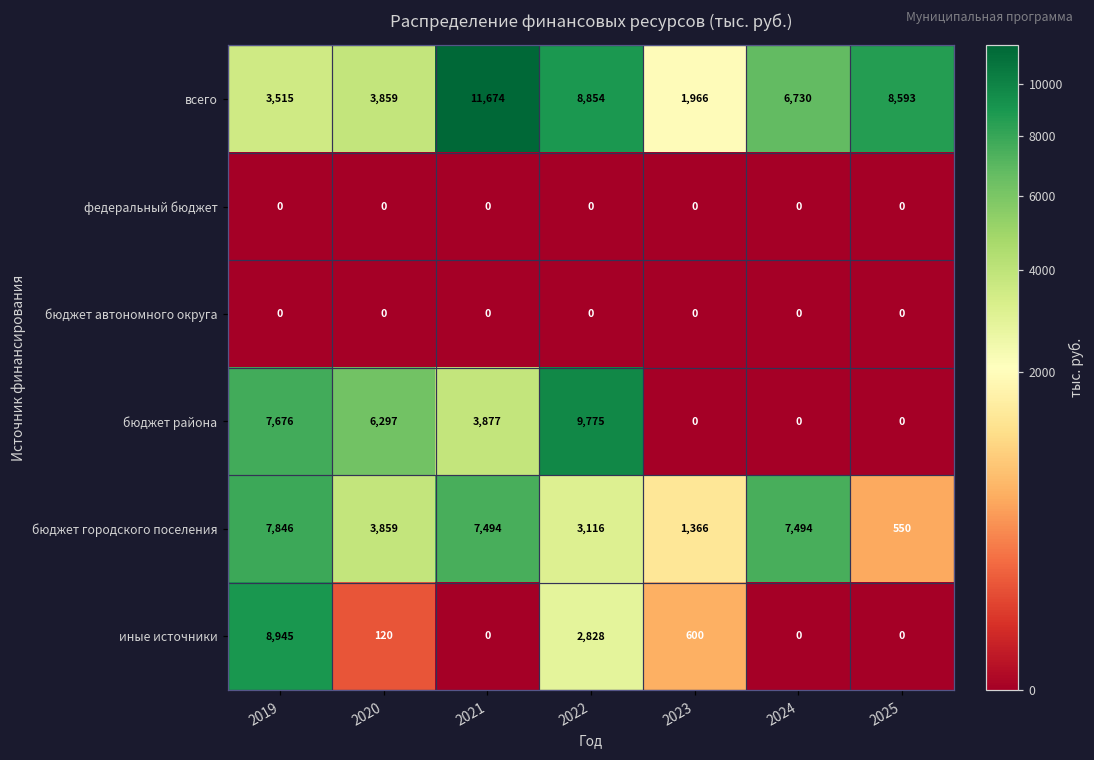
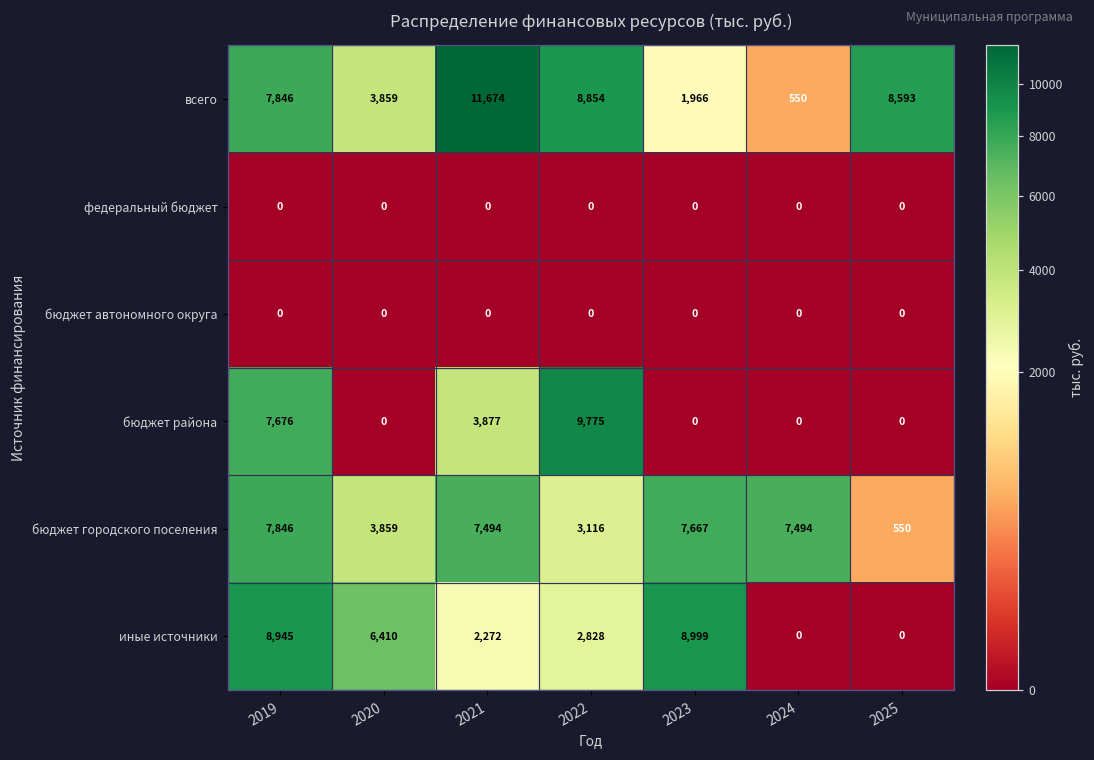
  {
    "всего": {
-     "2019": "3,515",
+     "2019": "7,846",
      "2020": "3,859",
      "2021": "11,674",
      "2022": "8,854",
      "2023": "1,966",
-     "2024": "6,730",
+     "2024": "550",
      "2025": "8,593"
    },
    "федеральный бюджет": {
      "2019": "0",
      "2020": "0",
      "2021": "0",
      "2022": "0",
      "2023": "0",
      "2024": "0",
      "2025": "0"
    },
    "бюджет автономного округа": {
      "2019": "0",
      "2020": "0",
      "2021": "0",
      "2022": "0",
      "2023": "0",
      "2024": "0",
      "2025": "0"
    },
    "бюджет района": {
      "2019": "7,676",
-     "2020": "6,297",
+     "2020": "0",
      "2021": "3,877",
      "2022": "9,775",
      "2023": "0",
      "2024": "0",
      "2025": "0"
    },
    "бюджет городского поселения": {
      "2019": "7,846",
      "2020": "3,859",
      "2021": "7,494",
      "2022": "3,116",
-     "2023": "1,366",
+     "2023": "7,667",
      "2024": "7,494",
      "2025": "550"
    },
    "иные источники": {
      "2019": "8,945",
-     "2020": "120",
-     "2021": "0",
+     "2020": "6,410",
+     "2021": "2,272",
      "2022": "2,828",
-     "2023": "600",
+     "2023": "8,999",
      "2024": "0",
      "2025": "0"
    }
  }
